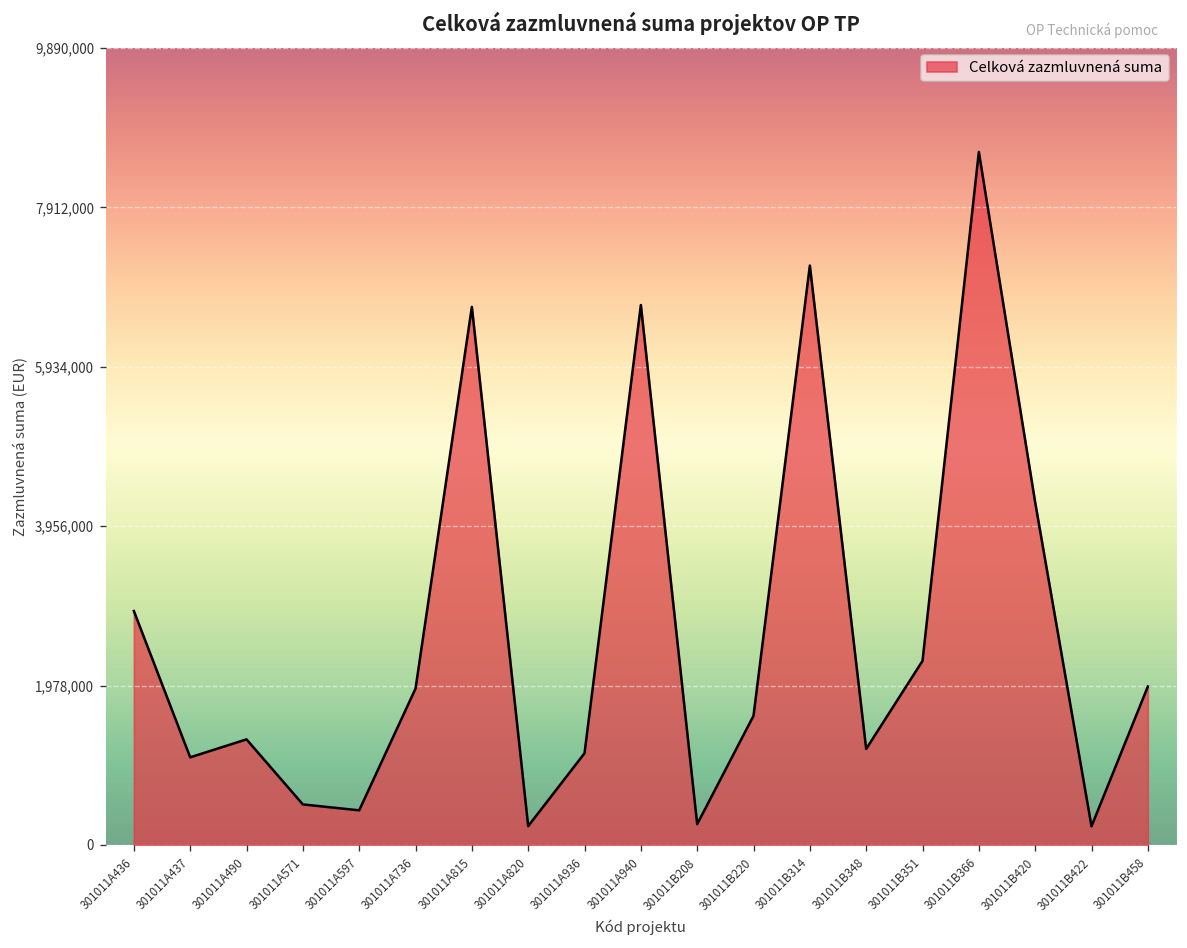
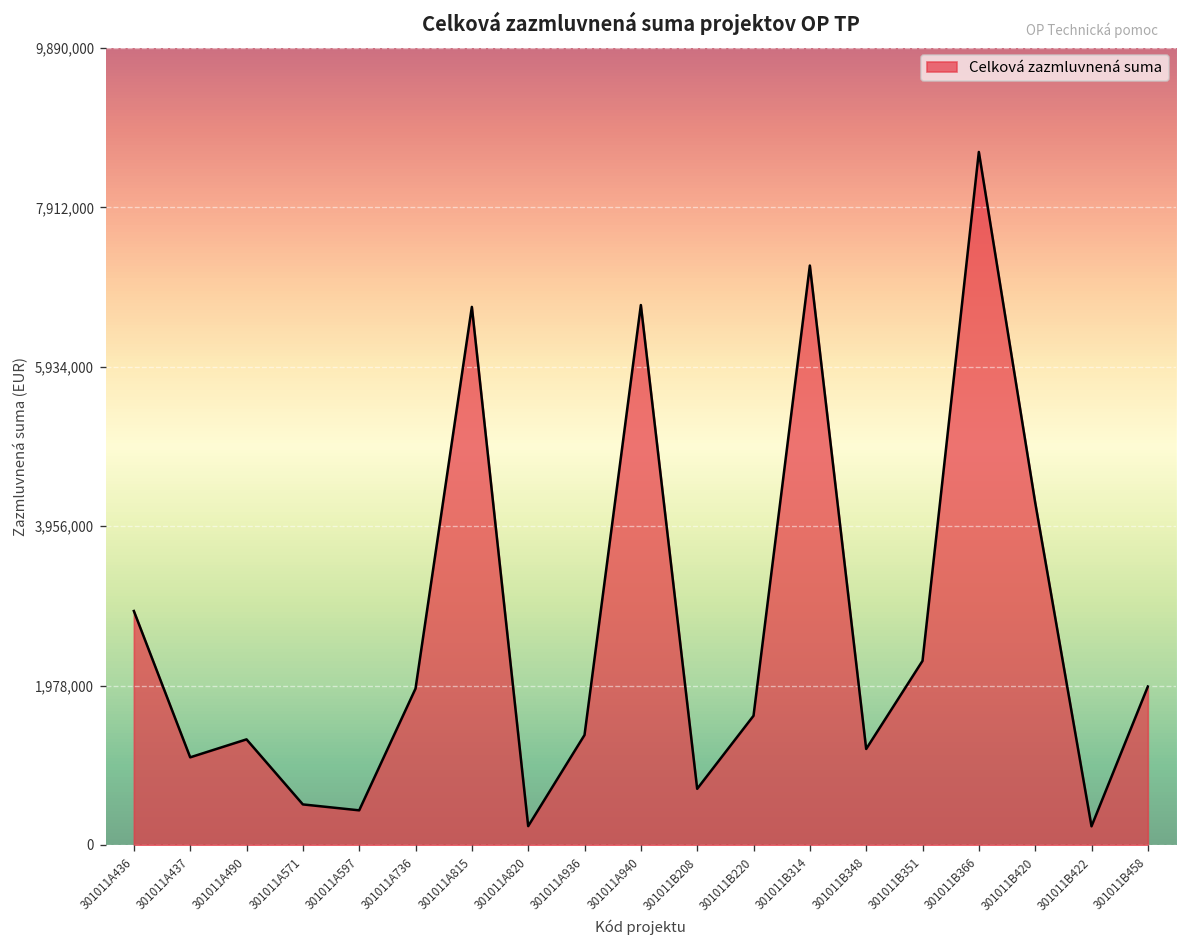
  {
    "301011A436": "2,900,000",
    "301011A437": "1,100,000",
    "301011A490": "1,300,000",
    "301011A571": "500,000",
    "301011A597": "400,000",
    "301011A736": "1,900,000",
    "301011A815": "6,700,000",
    "301011A820": "200,000",
-   "301011A936": "1,100,000",
+   "301011A936": "1,400,000",
    "301011A940": "6,700,000",
-   "301011B208": "300,000",
+   "301011B208": "700,000",
    "301011B220": "1,600,000",
    "301011B314": "7,200,000",
    "301011B348": "1,200,000",
    "301011B351": "2,300,000",
    "301011B366": "8,600,000",
    "301011B420": "4,300,000",
    "301011B422": "200,000",
    "301011B458": "2,000,000"
  }
